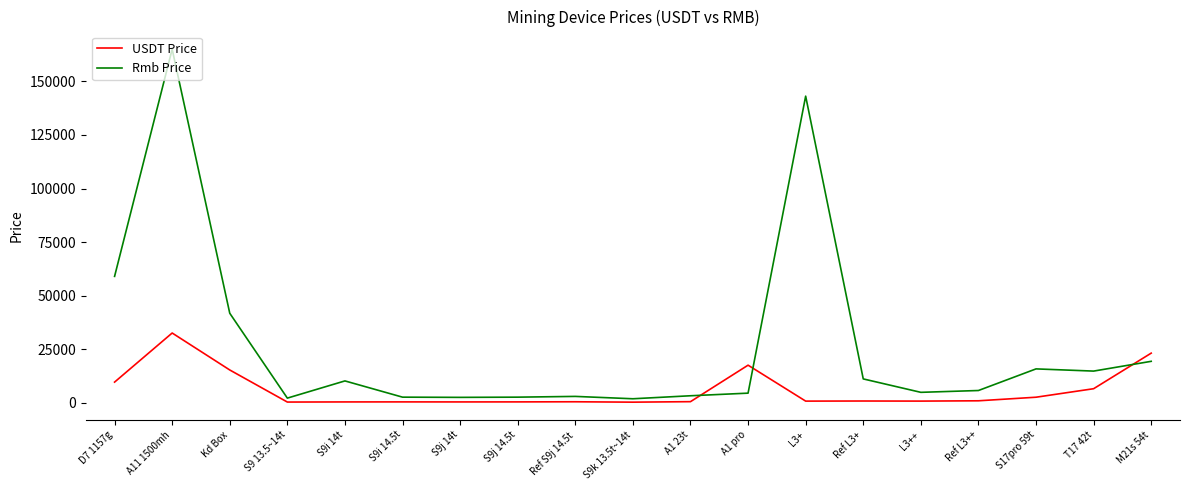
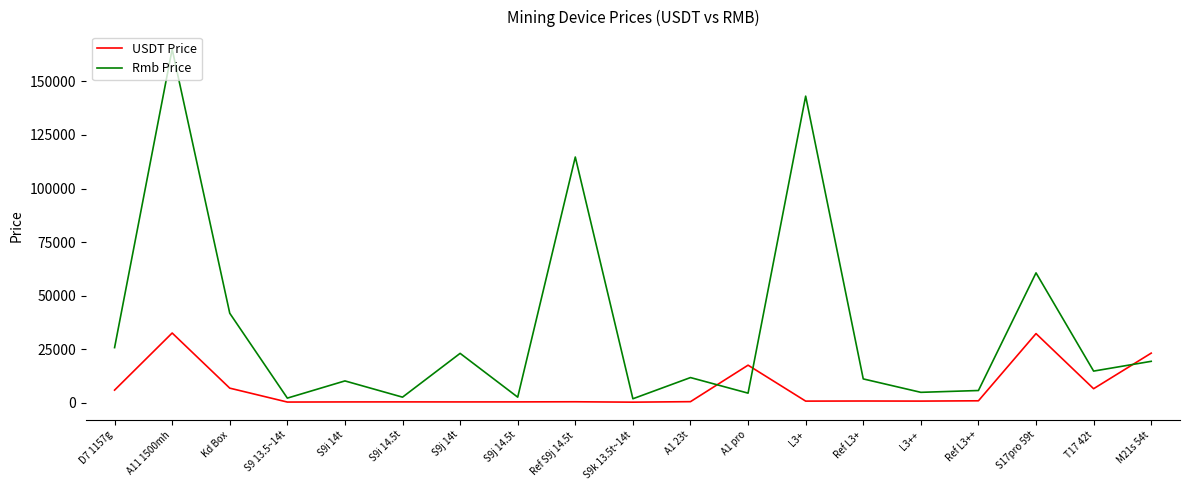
  {
    "USDT Price": {
-     "D7 1157g": 10000,
+     "D7 1157g": 6000,
      "A11 1500mh": 33000,
-     "Kd Box": 15000,
+     "Kd Box": 7000,
      "S9 13.5~14t": 0,
      "S9i 14t": 0,
      "S9i 14.5t": 0,
      "S9j 14t": 0,
      "S9j 14.5t": 0,
      "Ref S9j 14.5t": 0,
      "S9k 13.5t~14t": 0,
      "A1 23t": 1000,
      "A1 pro": 18000,
      "L3+": 1000,
      "Ref L3+": 1000,
      "L3++": 1000,
      "Ref L3++": 1000,
-     "S17pro 59t": 3000,
+     "S17pro 59t": 32000,
      "T17 42t": 7000,
      "M21s 54t": 23000
    },
    "Rmb Price": {
-     "D7 1157g": 59000,
+     "D7 1157g": 26000,
      "Kd Box": 42000,
      "S9 13.5~14t": 2000,
      "S9i 14t": 10000,
      "S9i 14.5t": 3000,
-     "S9j 14t": 3000,
+     "S9j 14t": 23000,
      "S9j 14.5t": 3000,
-     "Ref S9j 14.5t": 3000,
+     "Ref S9j 14.5t": 115000,
      "S9k 13.5t~14t": 2000,
-     "A1 23t": 3000,
+     "A1 23t": 12000,
      "A1 pro": 5000,
      "L3+": 143000,
      "Ref L3+": 11000,
      "L3++": 5000,
      "Ref L3++": 6000,
-     "S17pro 59t": 16000,
+     "S17pro 59t": 61000,
      "T17 42t": 15000,
      "M21s 54t": 19000
    }
  }
